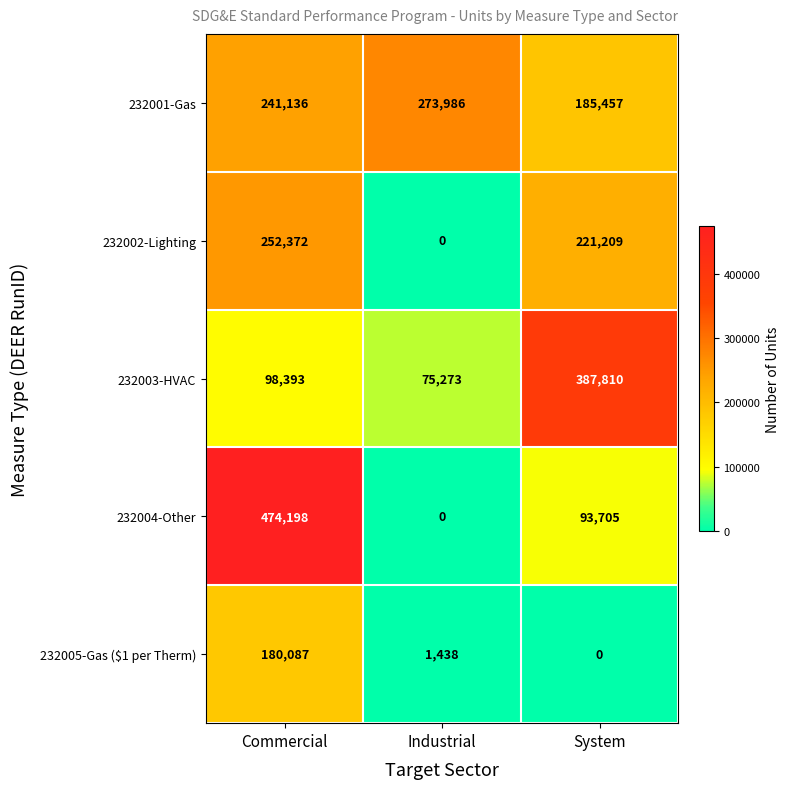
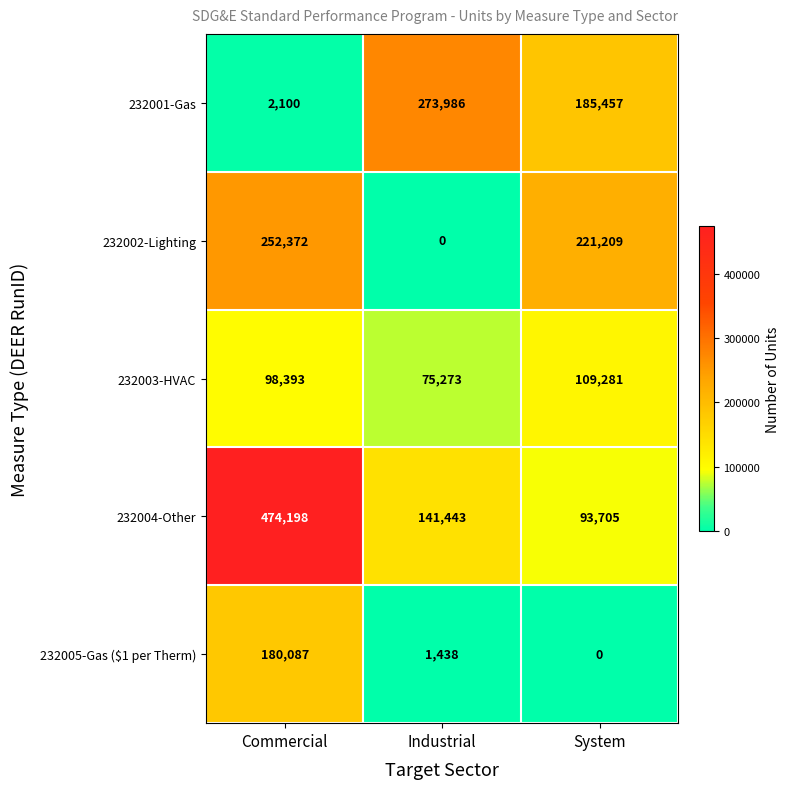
  {
    "232001-Gas": {
-     "Commercial": "241,136",
+     "Commercial": "2,100",
      "Industrial": "273,986",
      "System": "185,457"
    },
    "232002-Lighting": {
      "Commercial": "252,372",
      "Industrial": "0",
      "System": "221,209"
    },
    "232003-HVAC": {
      "Commercial": "98,393",
      "Industrial": "75,273",
-     "System": "387,810"
+     "System": "109,281"
    },
    "232004-Other": {
      "Commercial": "474,198",
-     "Industrial": "0",
+     "Industrial": "141,443",
      "System": "93,705"
    },
    "232005-Gas ($1 per Therm)": {
      "Commercial": "180,087",
      "Industrial": "1,438",
      "System": "0"
    }
  }
